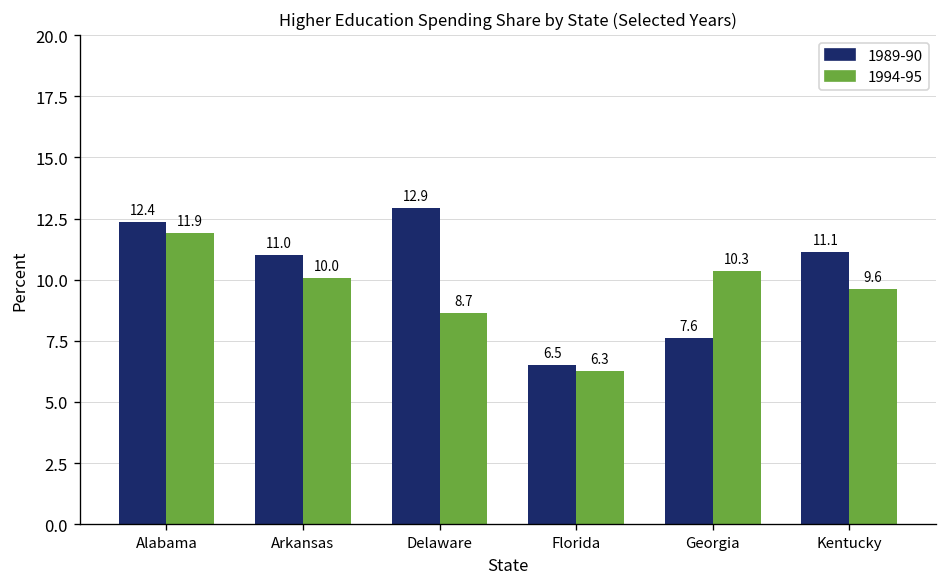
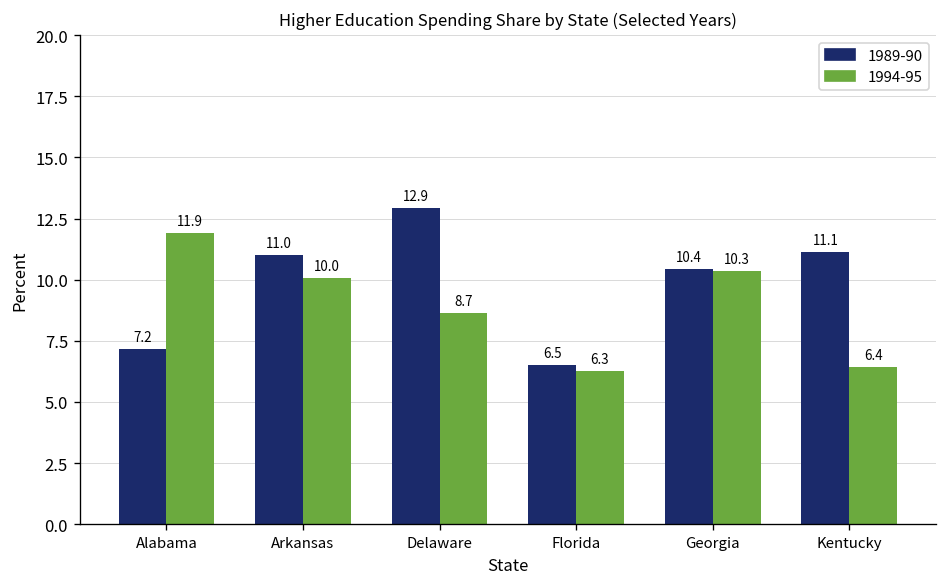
  {
    "1989-90": {
-     "Alabama": 12.4,
+     "Alabama": 7.2,
      "Arkansas": 11.0,
      "Delaware": 12.9,
      "Florida": 6.5,
-     "Georgia": 7.6,
+     "Georgia": 10.4,
      "Kentucky": 11.1
    },
    "1994-95": {
      "Alabama": 11.9,
      "Arkansas": 10.0,
      "Delaware": 8.7,
      "Florida": 6.3,
      "Georgia": 10.3,
-     "Kentucky": 9.6
+     "Kentucky": 6.4
    }
  }
